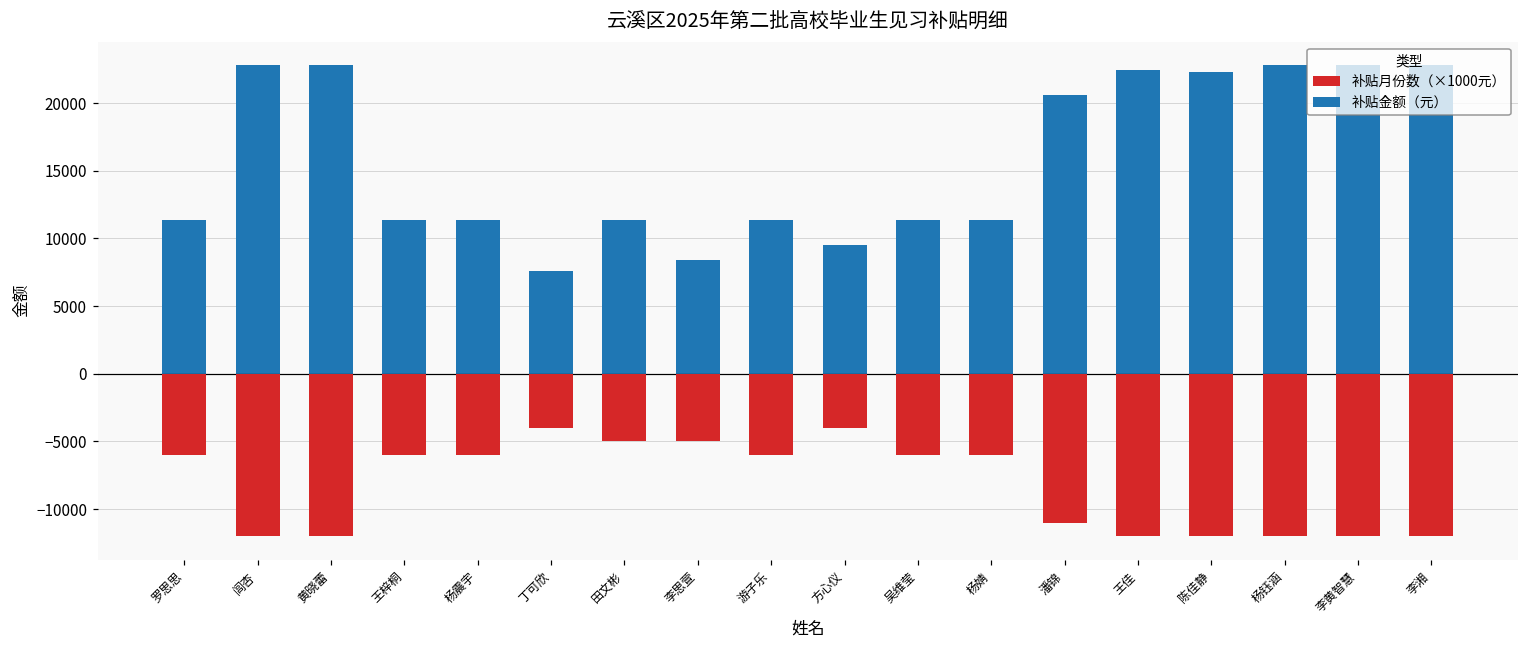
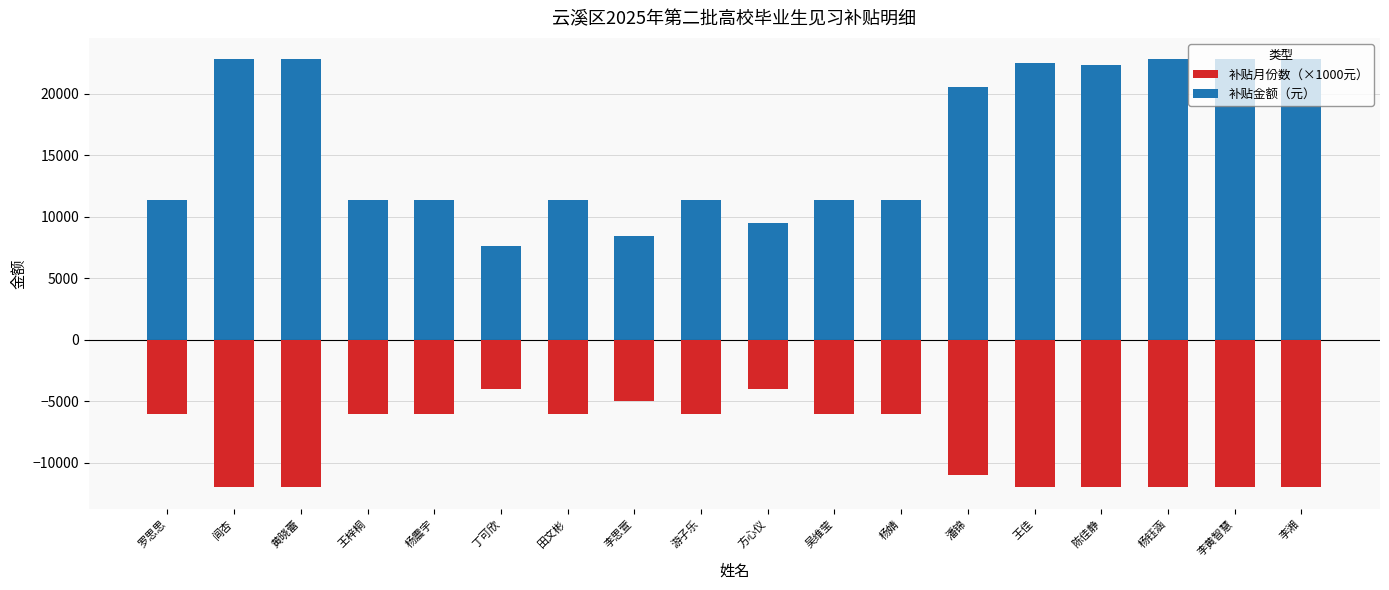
  {
    "补贴月份数（×1000元）": {
      "罗思思": -6000,
      "闾杏": -12000,
      "黄晓蕾": -12000,
      "王梓桐": -6000,
      "杨震宇": -6000,
      "丁可欣": -4000,
-     "田文彬": -5000,
+     "田文彬": -6000,
      "李思萱": -5000,
      "游子乐": -6000,
      "方心仪": -4000,
      "吴维莹": -6000,
      "杨婧": -6000,
      "潘锦": -11000,
      "王佳": -12000,
      "陈佳静": -12000,
      "杨钰涵": -12000,
      "李黄智慧": -12000,
      "李湘": -12000
    },
    "补贴金额（元）": {
      "罗思思": 11400,
      "闾杏": 22800,
      "黄晓蕾": 22800,
      "王梓桐": 11400,
      "杨震宇": 11400,
      "丁可欣": 7600,
      "田文彬": 11400,
      "李思萱": 8400,
      "游子乐": 11400,
      "方心仪": 9500,
      "吴维莹": 11400,
      "杨婧": 11400,
      "潘锦": 20600,
      "王佳": 22500,
      "陈佳静": 22300,
      "杨钰涵": 22800
    }
  }
